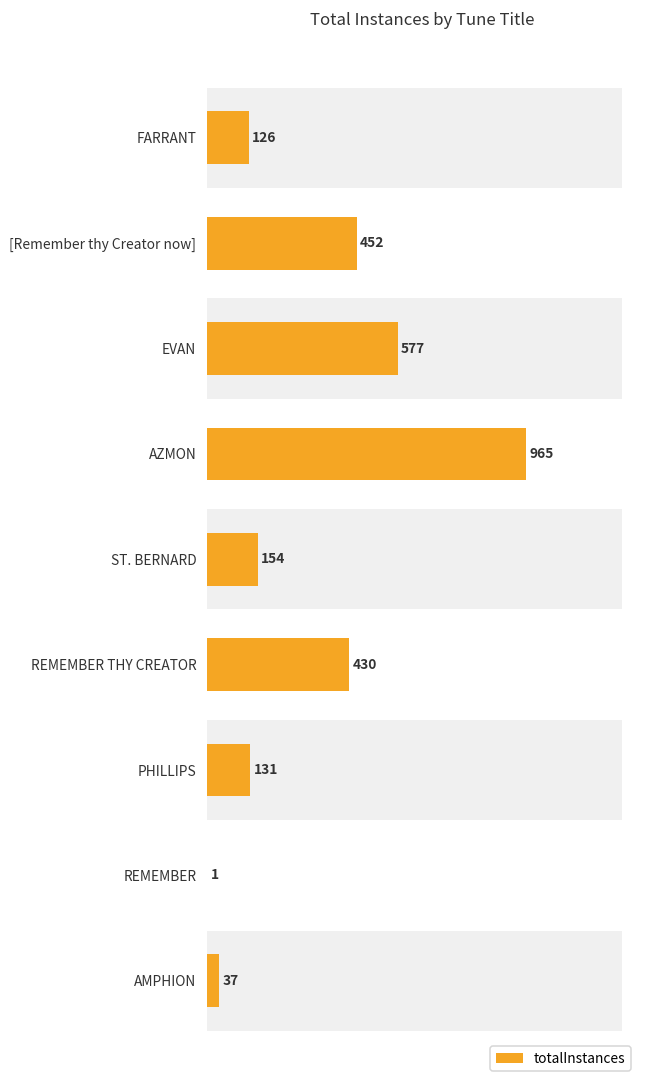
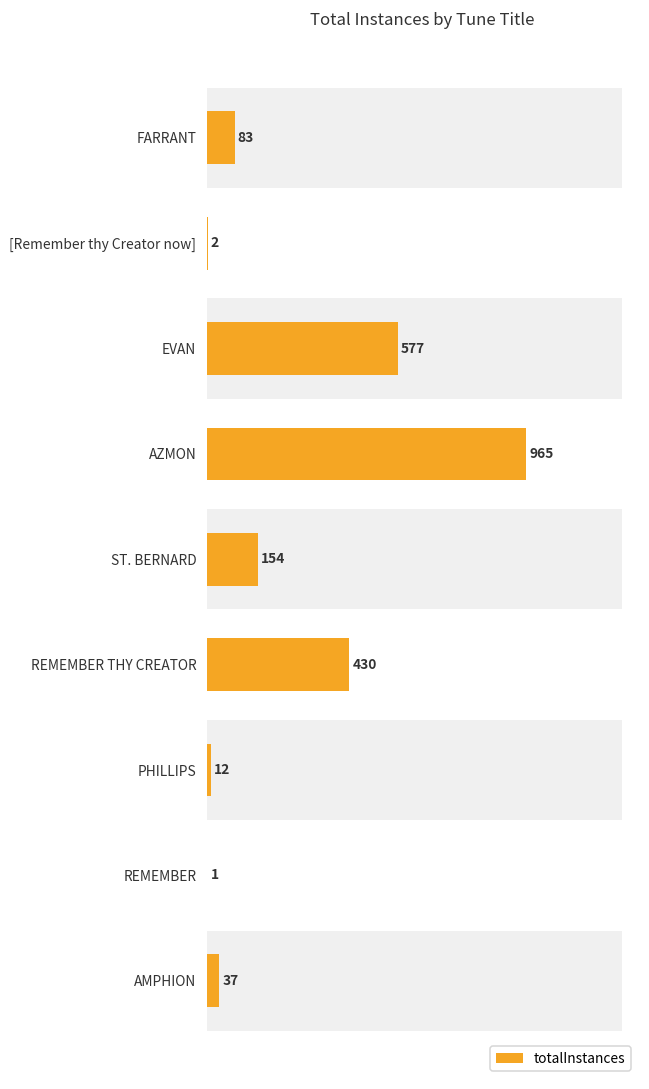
  {
    "totalInstances": {
-     "FARRANT": 126,
-     "[Remember thy Creator now]": 452,
-     "PHILLIPS": 131,
+     "FARRANT": 83,
+     "[Remember thy Creator now]": 2,
+     "PHILLIPS": 12,
      "REMEMBER": 1
    }
  }
